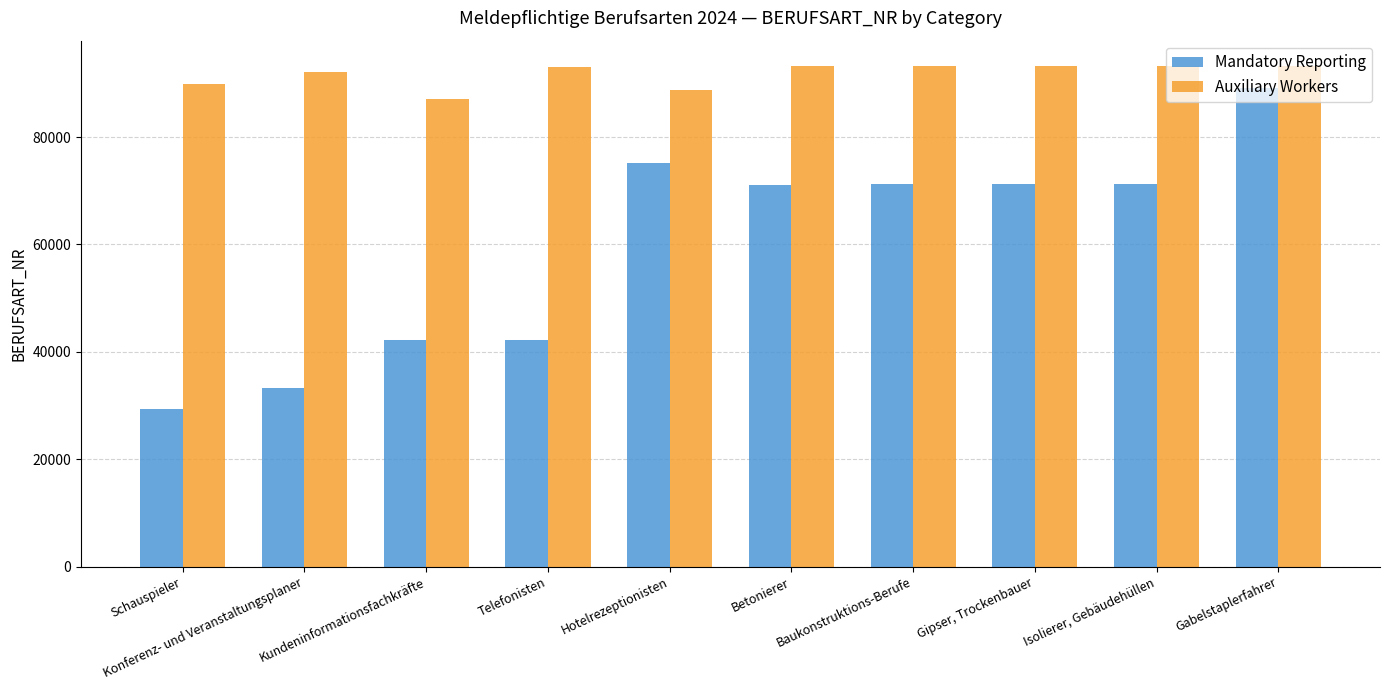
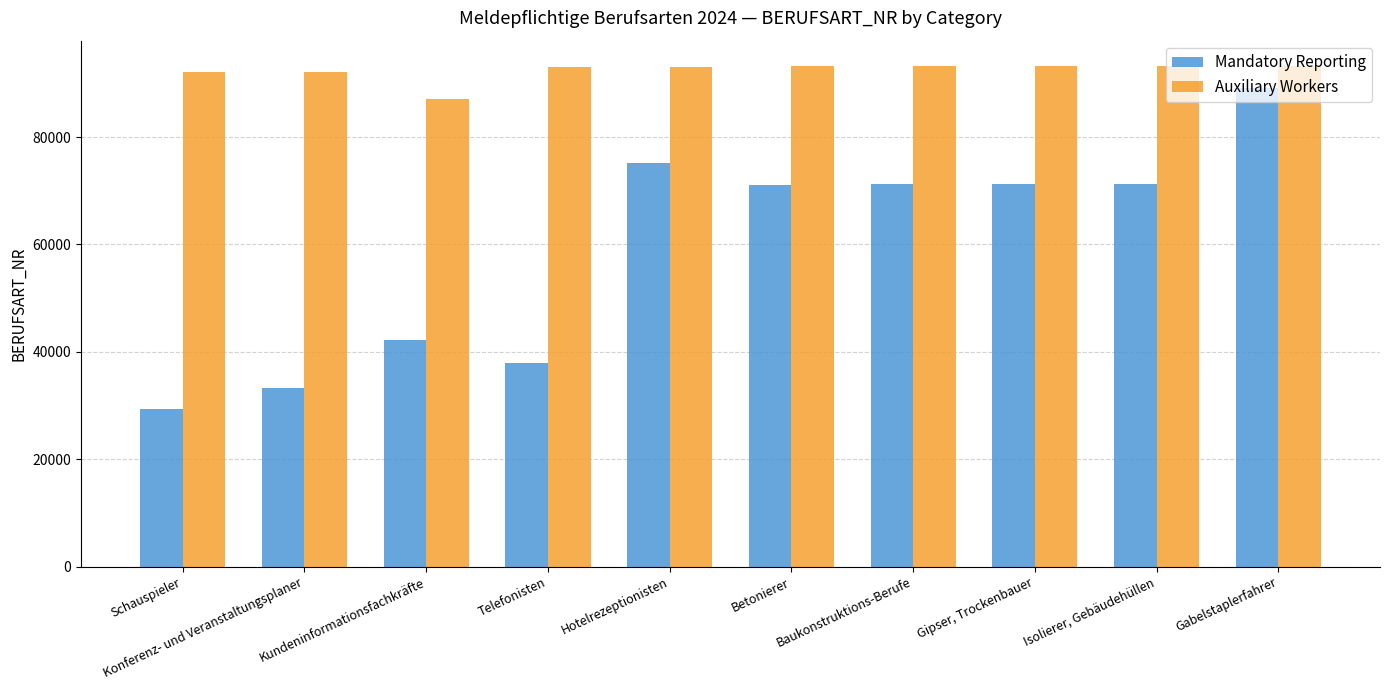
  {
    "Mandatory Reporting": {
      "Schauspieler": 29000,
      "Konferenz- und Veranstaltungsplaner": 33000,
      "Kundeninformationsfachkräfte": 42000,
-     "Telefonisten": 42000,
+     "Telefonisten": 38000,
      "Hotelrezeptionisten": 75000,
      "Betonierer": 71000,
      "Baukonstruktions-Berufe": 71000,
      "Gipser, Trockenbauer": 71000,
      "Isolierer, Gebäudehüllen": 71000
    },
    "Auxiliary Workers": {
-     "Schauspieler": 90000,
+     "Schauspieler": 92000,
      "Konferenz- und Veranstaltungsplaner": 92000,
      "Kundeninformationsfachkräfte": 87000,
      "Telefonisten": 93000,
-     "Hotelrezeptionisten": 89000,
+     "Hotelrezeptionisten": 93000,
      "Betonierer": 93000,
      "Baukonstruktions-Berufe": 93000,
      "Gipser, Trockenbauer": 93000
    }
  }
